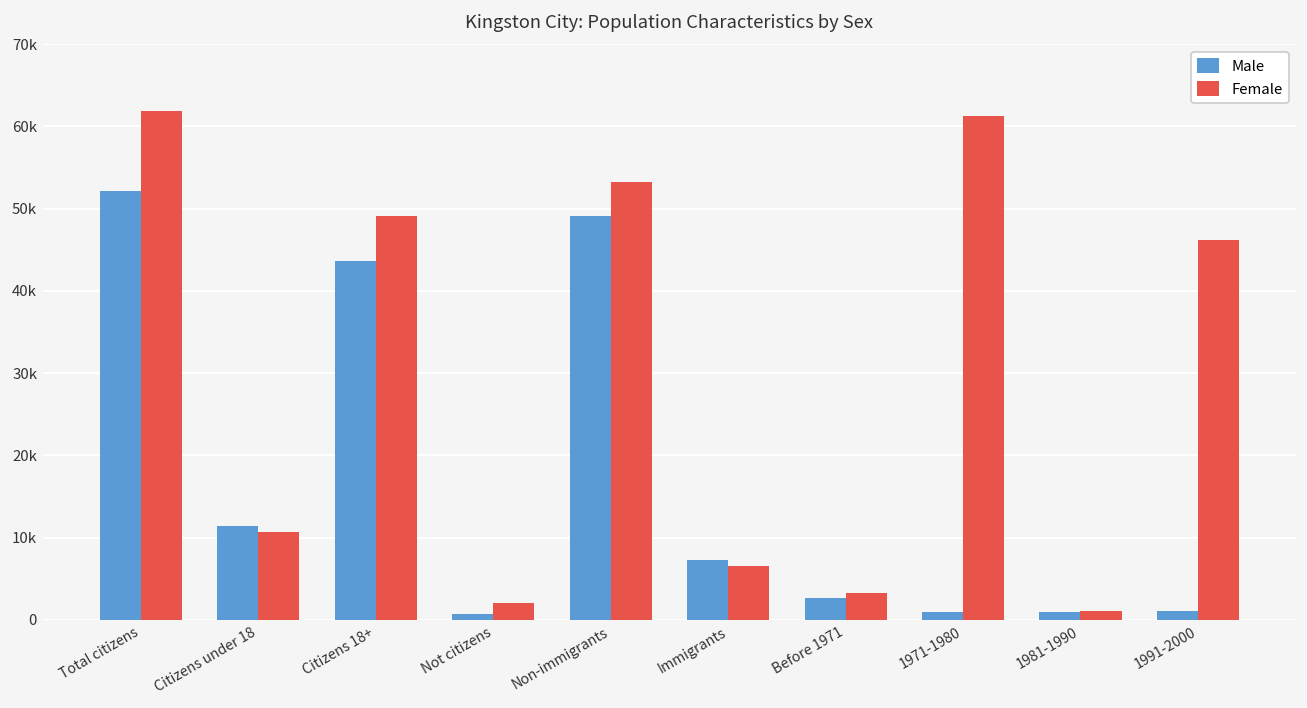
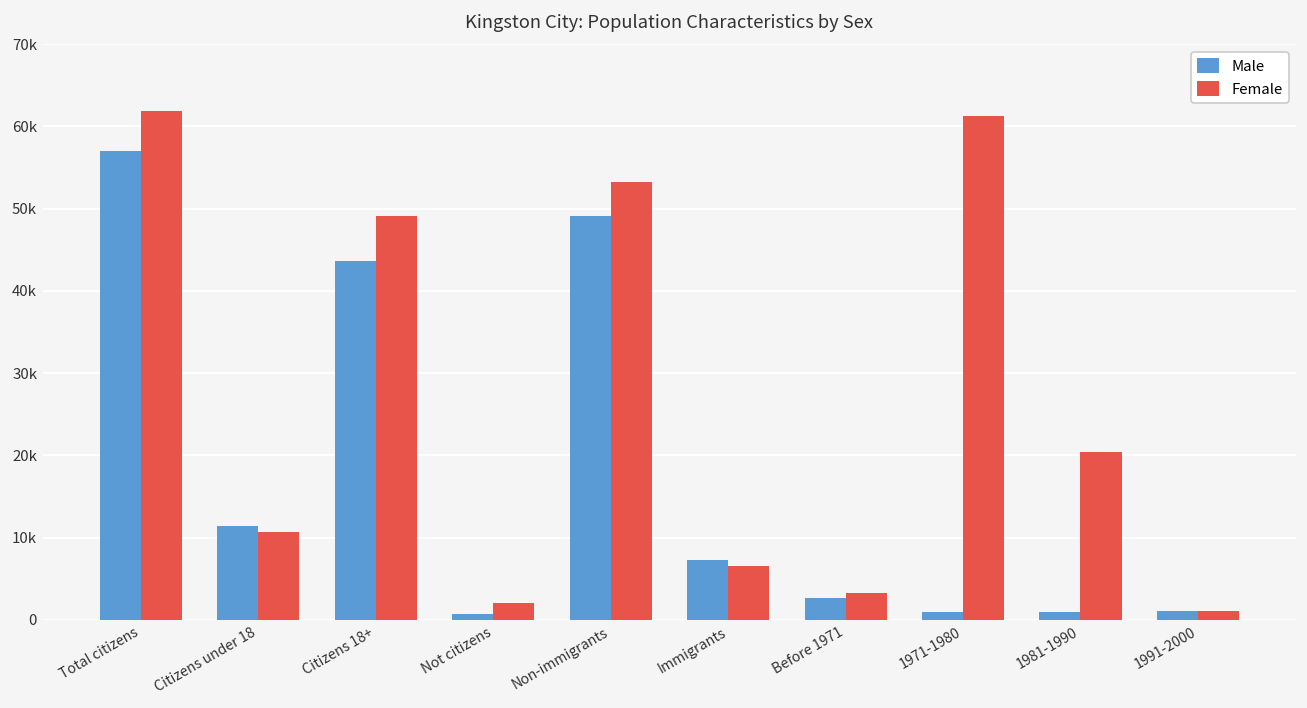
  {
    "Male": {
-     "Total citizens": 52000,
+     "Total citizens": 57000,
      "Citizens under 18": 11000,
      "Citizens 18+": 44000,
      "Not citizens": 1000,
      "Non-immigrants": 49000,
      "Immigrants": 7000,
      "Before 1971": 3000,
      "1971-1980": 1000,
      "1981-1990": 1000,
      "1991-2000": 1000
    },
    "Female": {
      "Total citizens": 62000,
      "Citizens under 18": 11000,
      "Citizens 18+": 49000,
      "Not citizens": 2000,
      "Non-immigrants": 53000,
      "Immigrants": 7000,
      "Before 1971": 3000,
      "1971-1980": 61000,
-     "1981-1990": 1000,
-     "1991-2000": 46000
+     "1981-1990": 20000,
+     "1991-2000": 1000
    }
  }
